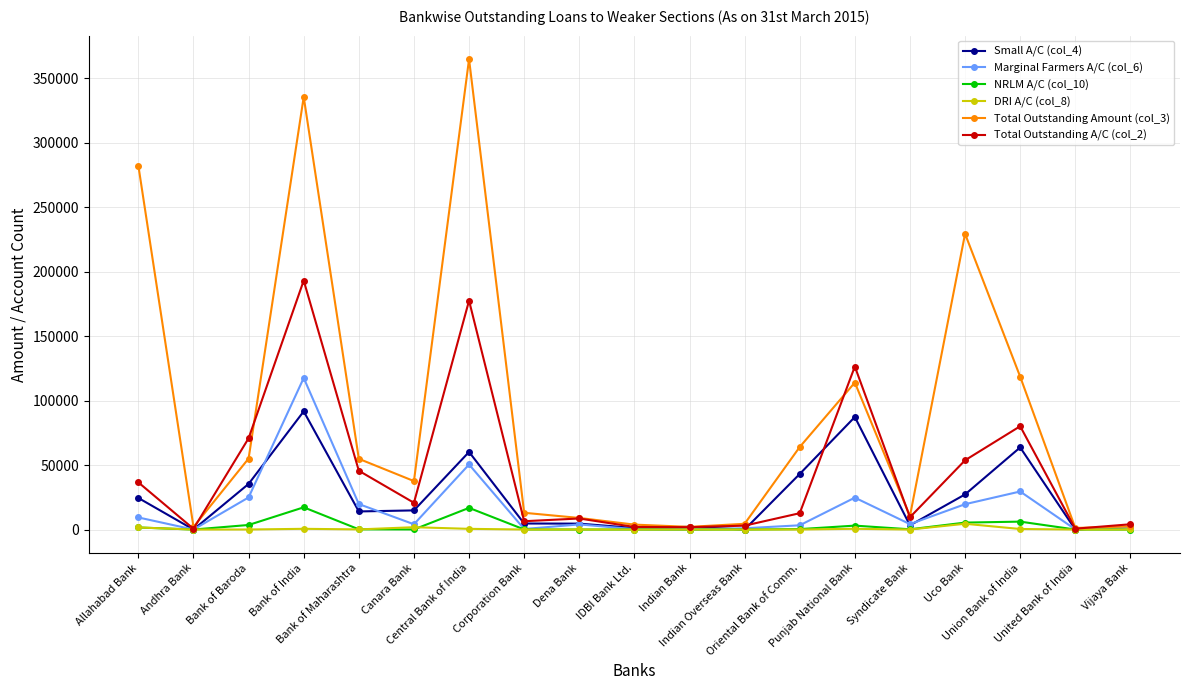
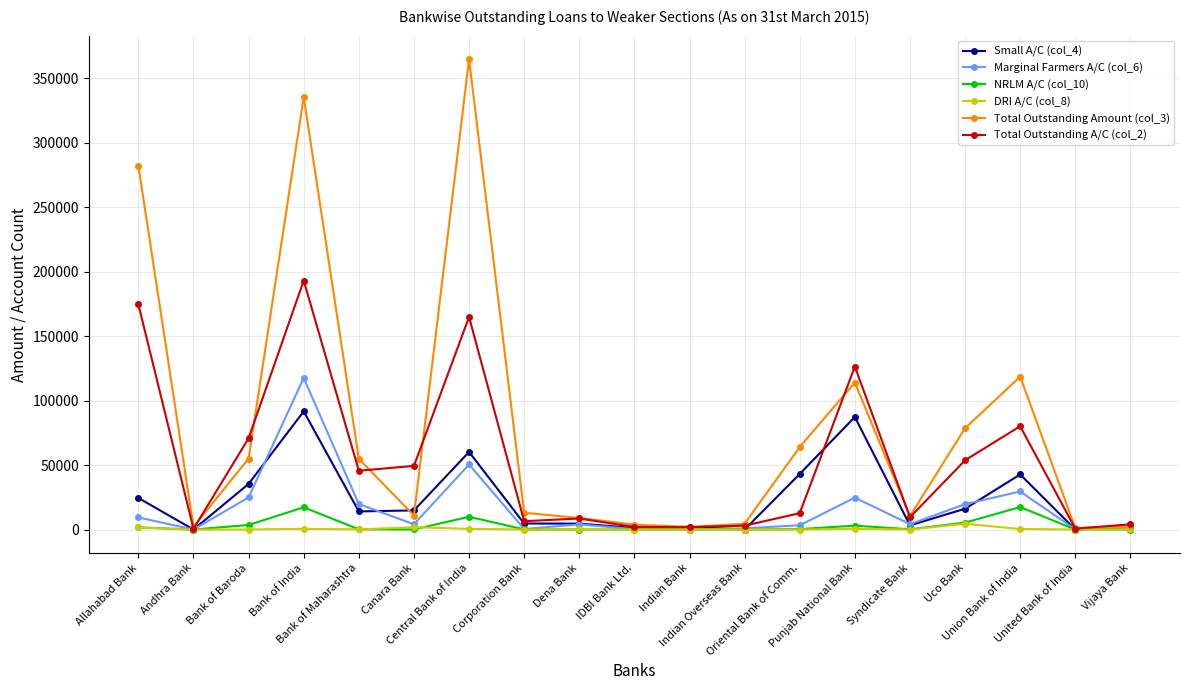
  {
    "Small A/C (col_4)": {
      "Allahabad Bank": 24000,
      "Bank of Baroda": 35000,
      "Bank of India": 92000,
      "Bank of Maharashtra": 14000,
      "Canara Bank": 15000,
      "Central Bank of India": 60000,
      "Oriental Bank of Comm.": 43000,
      "Punjab National Bank": 87000,
-     "Uco Bank": 27000,
-     "Union Bank of India": 64000
+     "Uco Bank": 16000,
+     "Union Bank of India": 43000
    },
    "Marginal Farmers A/C (col_6)": {
      "Allahabad Bank": 9000,
      "Bank of Baroda": 25000,
      "Bank of India": 118000,
      "Bank of Maharashtra": 20000,
      "Canara Bank": 4000,
      "Central Bank of India": 50000,
      "Oriental Bank of Comm.": 3000,
      "Punjab National Bank": 25000,
      "Uco Bank": 20000,
      "Union Bank of India": 30000
    },
    "NRLM A/C (col_10)": {
      "Bank of Baroda": 4000,
      "Bank of India": 17000,
-     "Central Bank of India": 17000,
+     "Central Bank of India": 10000,
      "Punjab National Bank": 3000,
-     "Union Bank of India": 6000
+     "Union Bank of India": 17000
    },
    "DRI A/C (col_8)": {
      "Bank of Baroda": 0,
      "Bank of India": 1000,
      "Central Bank of India": 1000,
      "Punjab National Bank": 1000,
      "Union Bank of India": 0
    },
    "Total Outstanding Amount (col_3)": {
      "Allahabad Bank": 282000,
      "Bank of Baroda": 55000,
      "Bank of India": 336000,
      "Bank of Maharashtra": 55000,
-     "Canara Bank": 38000,
+     "Canara Bank": 11000,
      "Central Bank of India": 365000,
      "Corporation Bank": 13000,
      "Oriental Bank of Comm.": 64000,
      "Punjab National Bank": 114000,
-     "Uco Bank": 229000,
+     "Uco Bank": 79000,
      "Union Bank of India": 119000
    },
    "Total Outstanding A/C (col_2)": {
-     "Allahabad Bank": 37000,
+     "Allahabad Bank": 175000,
      "Bank of Baroda": 71000,
      "Bank of India": 193000,
      "Bank of Maharashtra": 46000,
-     "Canara Bank": 21000,
-     "Central Bank of India": 178000,
+     "Canara Bank": 49000,
+     "Central Bank of India": 165000,
      "Oriental Bank of Comm.": 13000,
      "Punjab National Bank": 126000,
      "Uco Bank": 54000,
      "Union Bank of India": 80000
    }
  }
